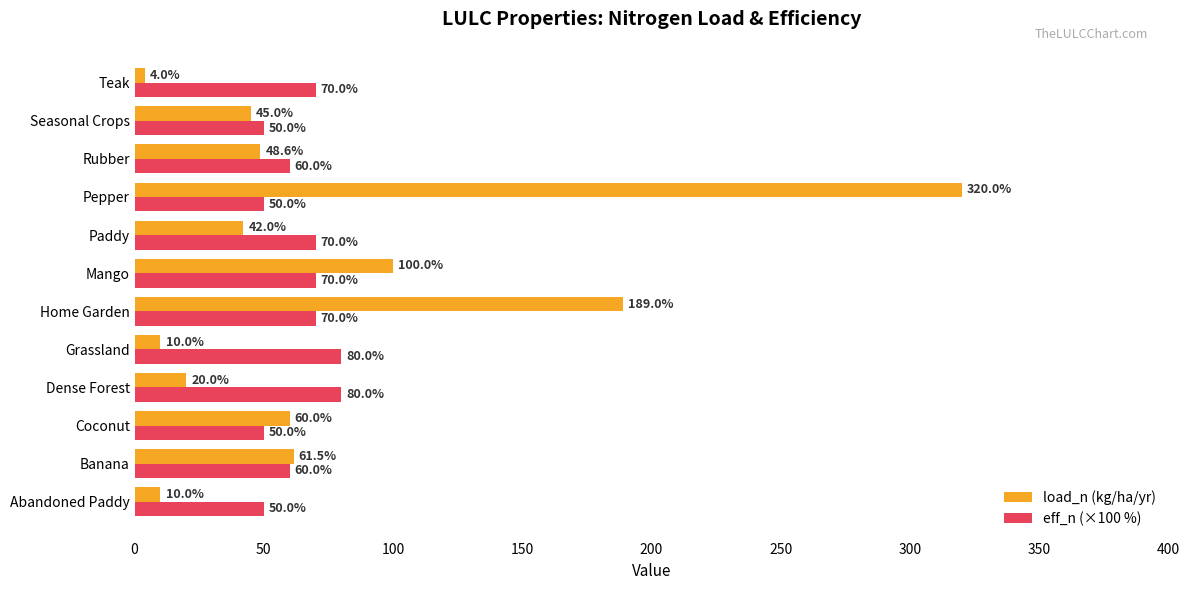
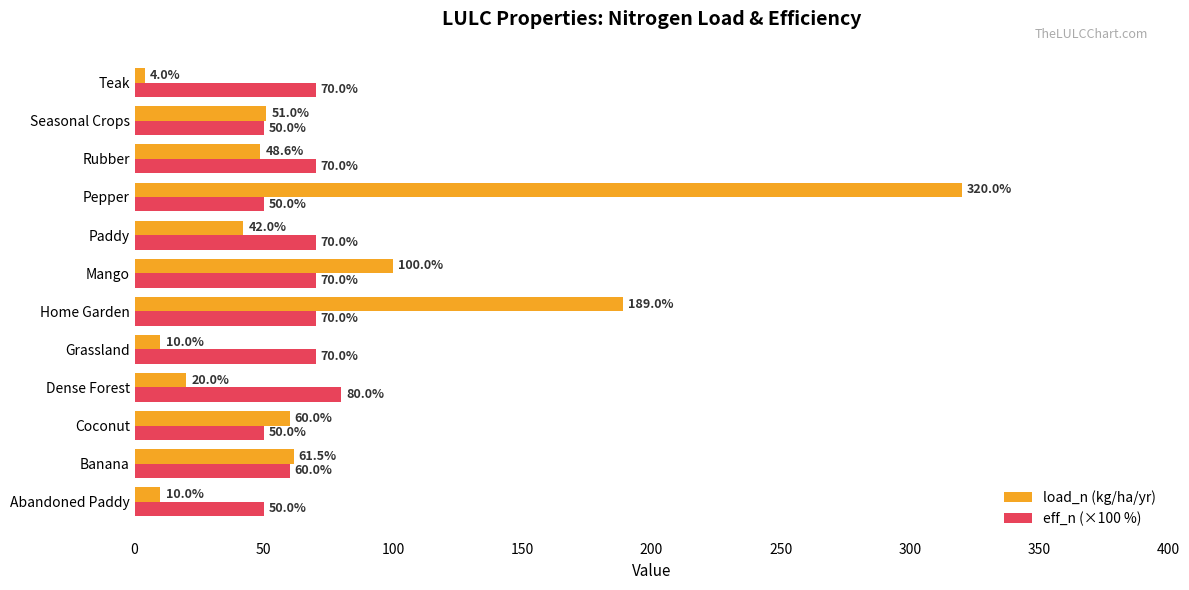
  {
    "load_n (kg/ha/yr)": {
      "Teak": "4.0%",
-     "Seasonal Crops": "45.0%",
+     "Seasonal Crops": "51.0%",
      "Rubber": "48.6%",
      "Pepper": "320.0%",
      "Paddy": "42.0%",
      "Mango": "100.0%",
      "Home Garden": "189.0%",
      "Grassland": "10.0%",
      "Dense Forest": "20.0%",
      "Coconut": "60.0%",
      "Banana": "61.5%",
      "Abandoned Paddy": "10.0%"
    },
    "eff_n (×100 %)": {
      "Teak": "70.0%",
      "Seasonal Crops": "50.0%",
-     "Rubber": "60.0%",
+     "Rubber": "70.0%",
      "Pepper": "50.0%",
      "Paddy": "70.0%",
      "Mango": "70.0%",
      "Home Garden": "70.0%",
-     "Grassland": "80.0%",
+     "Grassland": "70.0%",
      "Dense Forest": "80.0%",
      "Coconut": "50.0%",
      "Banana": "60.0%",
      "Abandoned Paddy": "50.0%"
    }
  }
